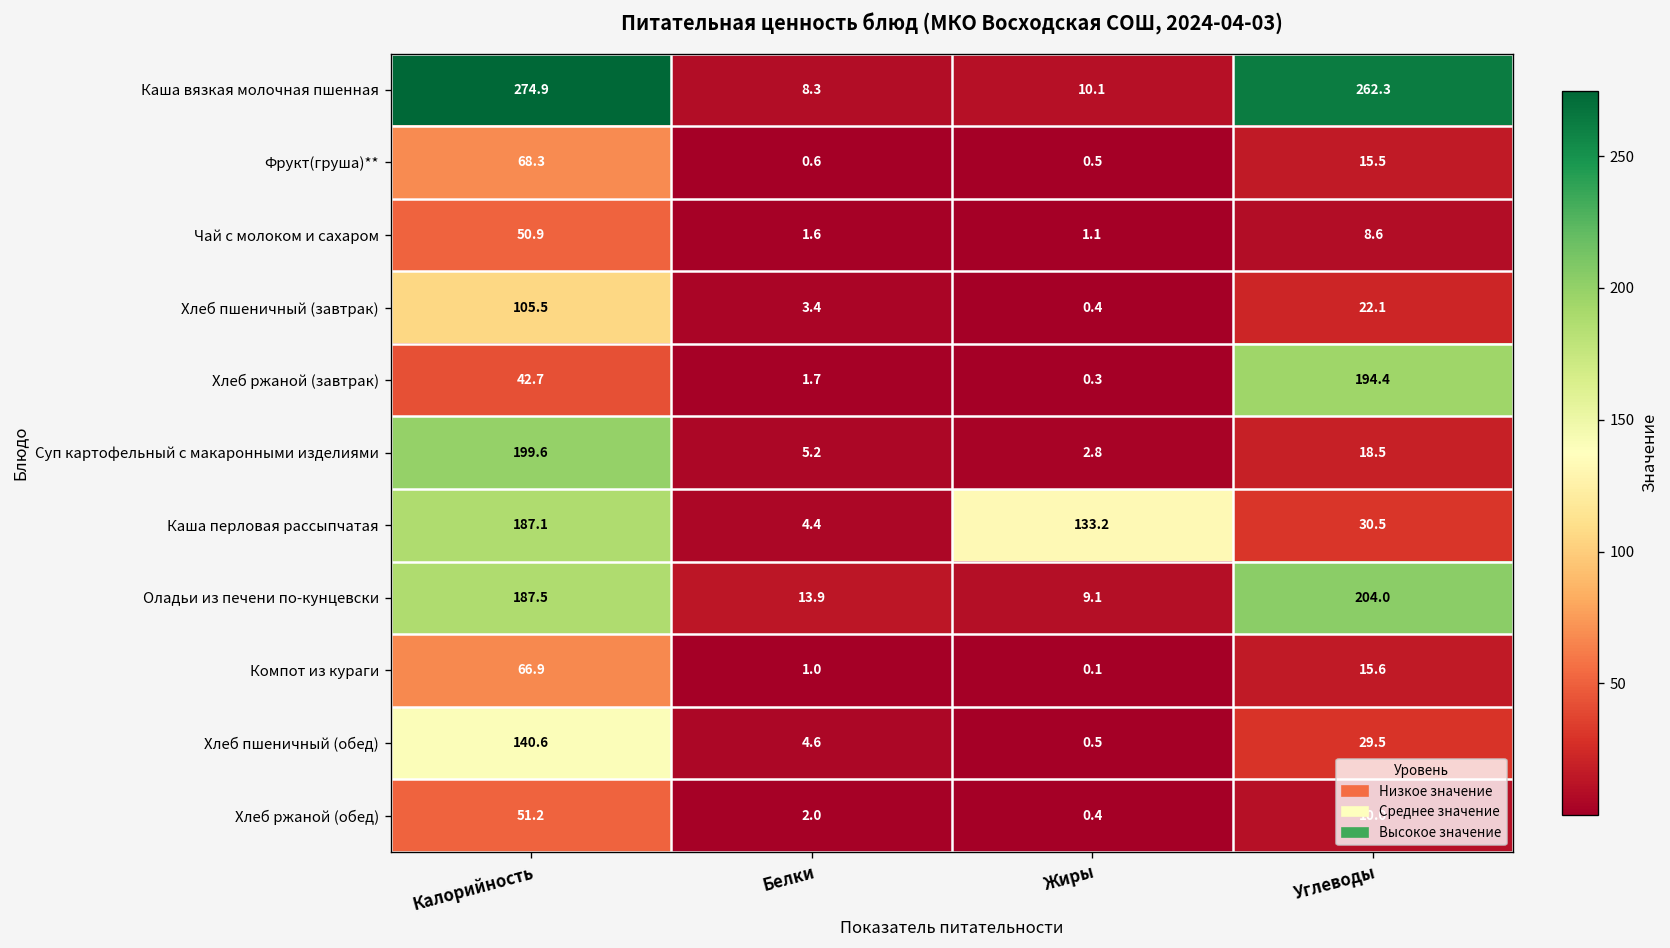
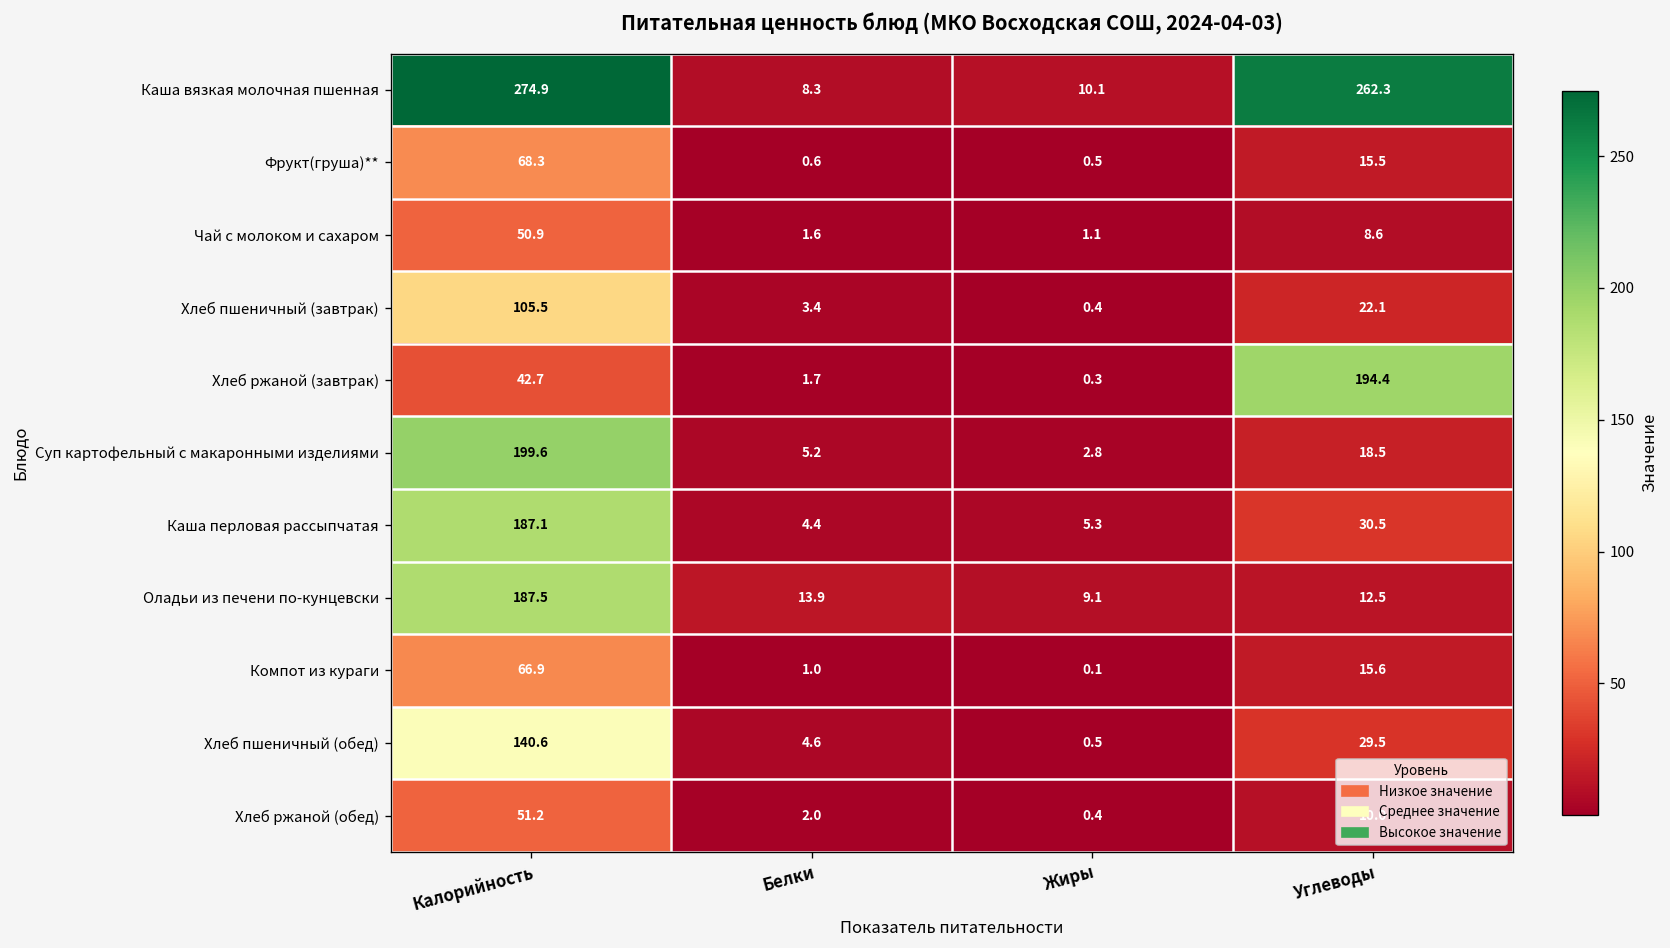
  {
    "Каша вязкая молочная пшенная": {
      "Калорийность": 274.9,
      "Белки": 8.3,
      "Жиры": 10.1,
      "Углеводы": 262.3
    },
    "Фрукт(груша)**": {
      "Калорийность": 68.3,
      "Белки": 0.6,
      "Жиры": 0.5,
      "Углеводы": 15.5
    },
    "Чай с молоком и сахаром": {
      "Калорийность": 50.9,
      "Белки": 1.6,
      "Жиры": 1.1,
      "Углеводы": 8.6
    },
    "Хлеб пшеничный (завтрак)": {
      "Калорийность": 105.5,
      "Белки": 3.4,
      "Жиры": 0.4,
      "Углеводы": 22.1
    },
    "Хлеб ржаной (завтрак)": {
      "Калорийность": 42.7,
      "Белки": 1.7,
      "Жиры": 0.3,
      "Углеводы": 194.4
    },
    "Суп картофельный с макаронными изделиями": {
      "Калорийность": 199.6,
      "Белки": 5.2,
      "Жиры": 2.8,
      "Углеводы": 18.5
    },
    "Каша перловая рассыпчатая": {
      "Калорийность": 187.1,
      "Белки": 4.4,
-     "Жиры": 133.2,
+     "Жиры": 5.3,
      "Углеводы": 30.5
    },
    "Оладьи из печени по-кунцевски": {
      "Калорийность": 187.5,
      "Белки": 13.9,
      "Жиры": 9.1,
-     "Углеводы": 204.0
+     "Углеводы": 12.5
    },
    "Компот из кураги": {
      "Калорийность": 66.9,
      "Белки": 1.0,
      "Жиры": 0.1,
      "Углеводы": 15.6
    },
    "Хлеб пшеничный (обед)": {
      "Калорийность": 140.6,
      "Белки": 4.6,
      "Жиры": 0.5,
      "Углеводы": 29.5
    },
    "Хлеб ржаной (обед)": {
      "Калорийность": 51.2,
      "Белки": 2.0,
      "Жиры": 0.4
    }
  }
